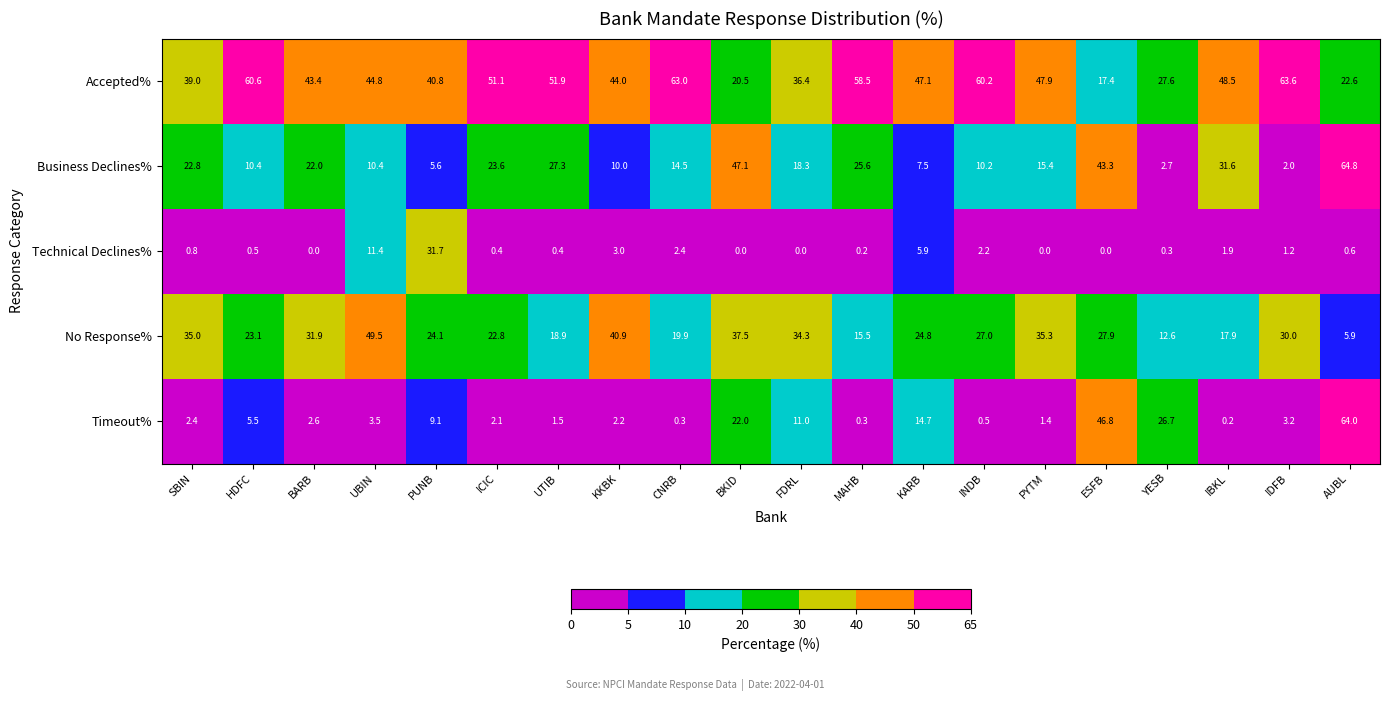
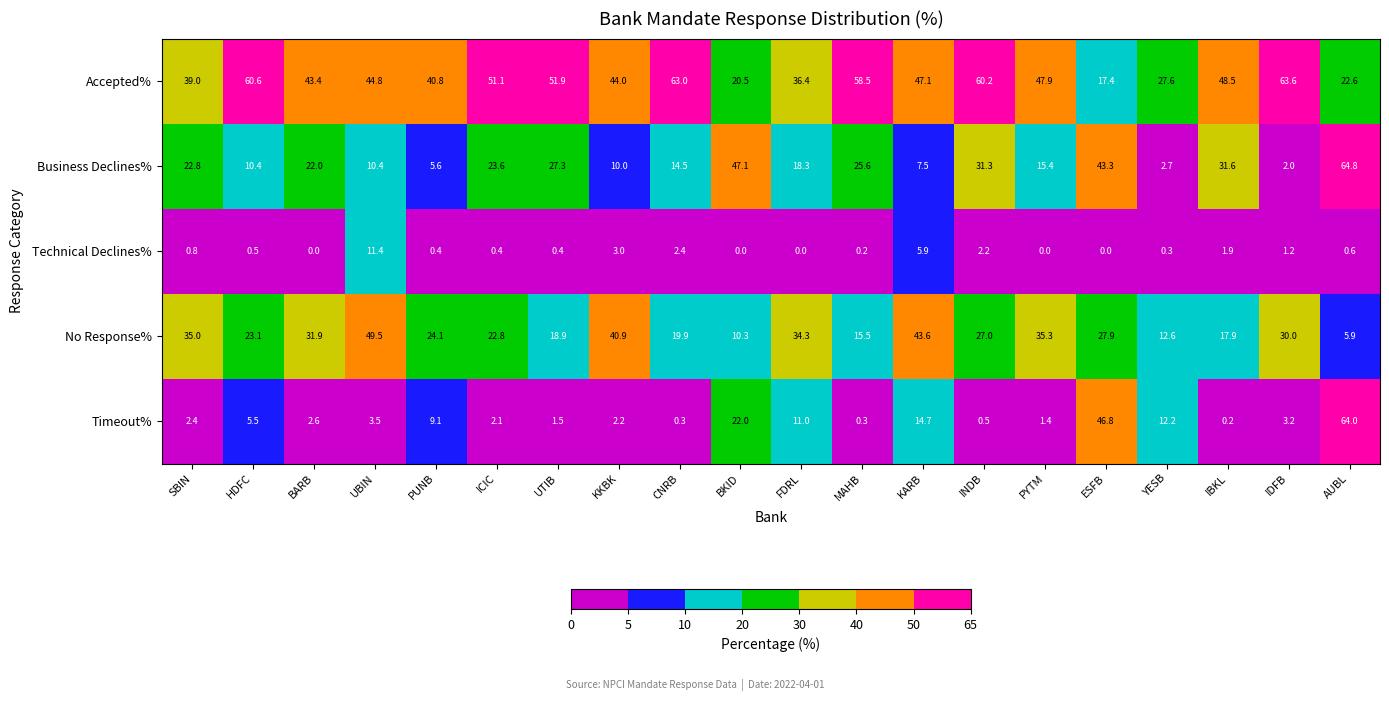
  {
    "Accepted%": {
      "SBIN": 39.0,
      "HDFC": 60.6,
      "BARB": 43.4,
      "UBIN": 44.8,
      "PUNB": 40.8,
      "ICIC": 51.1,
      "UTIB": 51.9,
      "KKBK": 44.0,
      "CNRB": 63.0,
      "BKID": 20.5,
      "FDRL": 36.4,
      "MAHB": 58.5,
      "KARB": 47.1,
      "INDB": 60.2,
      "PYTM": 47.9,
      "ESFB": 17.4,
      "YESB": 27.6,
      "IBKL": 48.5,
      "IDFB": 63.6,
      "AUBL": 22.6
    },
    "Business Declines%": {
      "SBIN": 22.8,
      "HDFC": 10.4,
      "BARB": 22.0,
      "UBIN": 10.4,
      "PUNB": 5.6,
      "ICIC": 23.6,
      "UTIB": 27.3,
      "KKBK": 10.0,
      "CNRB": 14.5,
      "BKID": 47.1,
      "FDRL": 18.3,
      "MAHB": 25.6,
      "KARB": 7.5,
-     "INDB": 10.2,
+     "INDB": 31.3,
      "PYTM": 15.4,
      "ESFB": 43.3,
      "YESB": 2.7,
      "IBKL": 31.6,
      "IDFB": 2.0,
      "AUBL": 64.8
    },
    "Technical Declines%": {
      "SBIN": 0.8,
      "HDFC": 0.5,
      "BARB": 0.0,
      "UBIN": 11.4,
-     "PUNB": 31.7,
+     "PUNB": 0.4,
      "ICIC": 0.4,
      "UTIB": 0.4,
      "KKBK": 3.0,
      "CNRB": 2.4,
      "BKID": 0.0,
      "FDRL": 0.0,
      "MAHB": 0.2,
      "KARB": 5.9,
      "INDB": 2.2,
      "PYTM": 0.0,
      "ESFB": 0.0,
      "YESB": 0.3,
      "IBKL": 1.9,
      "IDFB": 1.2,
      "AUBL": 0.6
    },
    "No Response%": {
      "SBIN": 35.0,
      "HDFC": 23.1,
      "BARB": 31.9,
      "UBIN": 49.5,
      "PUNB": 24.1,
      "ICIC": 22.8,
      "UTIB": 18.9,
      "KKBK": 40.9,
      "CNRB": 19.9,
-     "BKID": 37.5,
+     "BKID": 10.3,
      "FDRL": 34.3,
      "MAHB": 15.5,
-     "KARB": 24.8,
+     "KARB": 43.6,
      "INDB": 27.0,
      "PYTM": 35.3,
      "ESFB": 27.9,
      "YESB": 12.6,
      "IBKL": 17.9,
      "IDFB": 30.0,
      "AUBL": 5.9
    },
    "Timeout%": {
      "SBIN": 2.4,
      "HDFC": 5.5,
      "BARB": 2.6,
      "UBIN": 3.5,
      "PUNB": 9.1,
      "ICIC": 2.1,
      "UTIB": 1.5,
      "KKBK": 2.2,
      "CNRB": 0.3,
      "BKID": 22.0,
      "FDRL": 11.0,
      "MAHB": 0.3,
      "KARB": 14.7,
      "INDB": 0.5,
      "PYTM": 1.4,
      "ESFB": 46.8,
-     "YESB": 26.7,
+     "YESB": 12.2,
      "IBKL": 0.2,
      "IDFB": 3.2,
      "AUBL": 64.0
    }
  }
